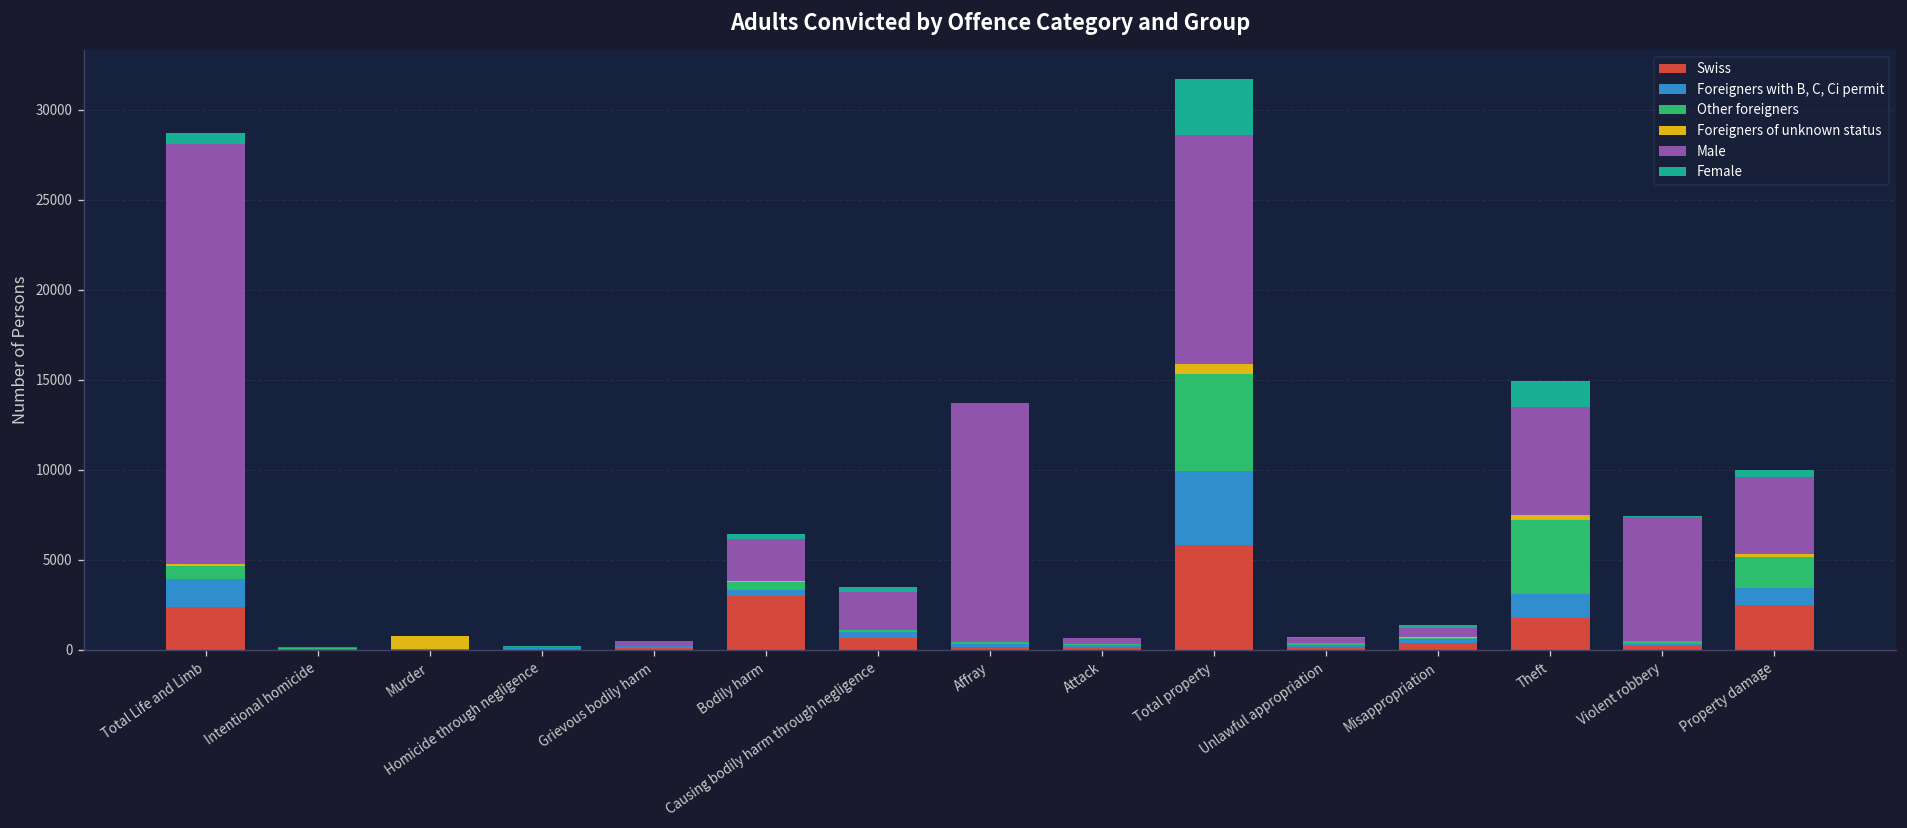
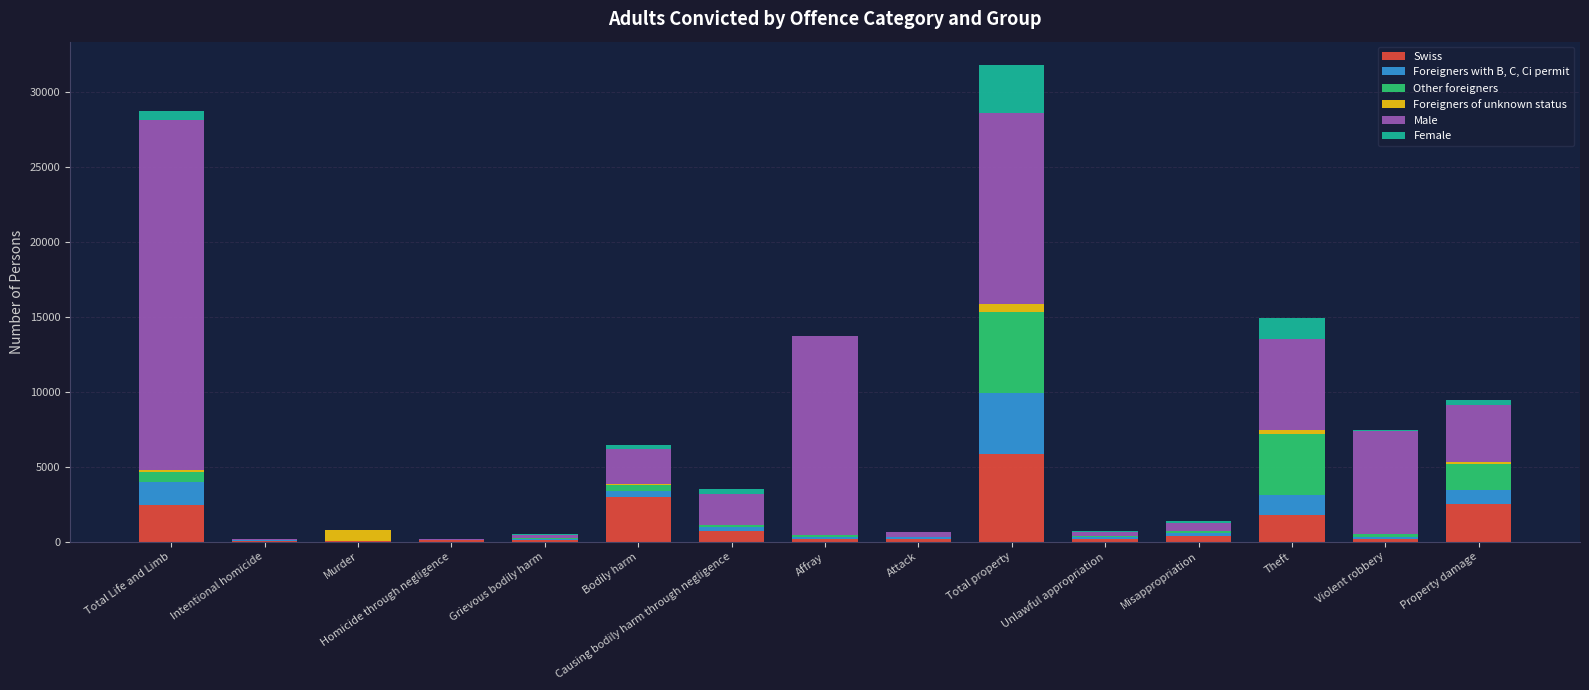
  {
    "Swiss": {
      "Total Life and Limb": 2400,
      "Bodily harm": 3000,
      "Causing bodily harm through negligence": 700,
      "Affray": 200,
      "Total property": 5800,
      "Misappropriation": 400,
      "Theft": 1800,
      "Violent robbery": 200,
      "Property damage": 2500
    },
    "Foreigners with B, C, Ci permit": {
      "Total Life and Limb": 1500,
      "Bodily harm": 400,
      "Causing bodily harm through negligence": 300,
      "Total property": 4100,
      "Misappropriation": 200,
      "Theft": 1300,
      "Property damage": 1000
    },
    "Foreigners of unknown status": {
      "Murder": 700,
      "Total property": 600,
      "Theft": 300,
      "Property damage": 200
    },
    "Male": {
      "Total Life and Limb": 23300,
      "Grievous bodily harm": 200,
      "Bodily harm": 2400,
      "Causing bodily harm through negligence": 2100,
      "Affray": 13300,
      "Attack": 300,
      "Total property": 12700,
      "Unlawful appropriation": 300,
      "Misappropriation": 500,
      "Theft": 6000,
      "Violent robbery": 6900,
-     "Property damage": 4300
+     "Property damage": 3800
    }
  }
